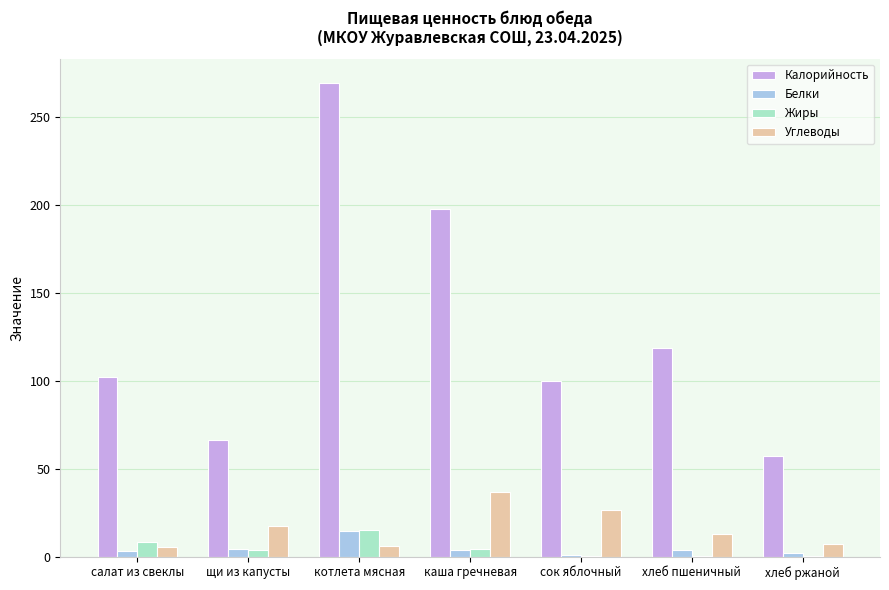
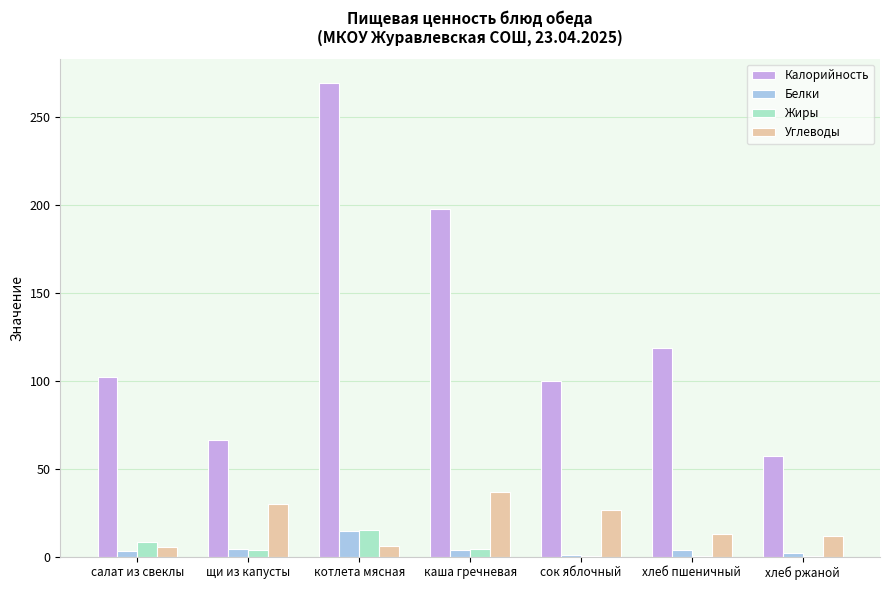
  {
    "Углеводы": {
      "салат из свеклы": 6,
-     "щи из капусты": 18,
+     "щи из капусты": 30,
      "котлета мясная": 6,
      "каша гречневая": 37,
      "сок яблочный": 27,
      "хлеб пшеничный": 13,
-     "хлеб ржаной": 7
+     "хлеб ржаной": 12
    }
  }
